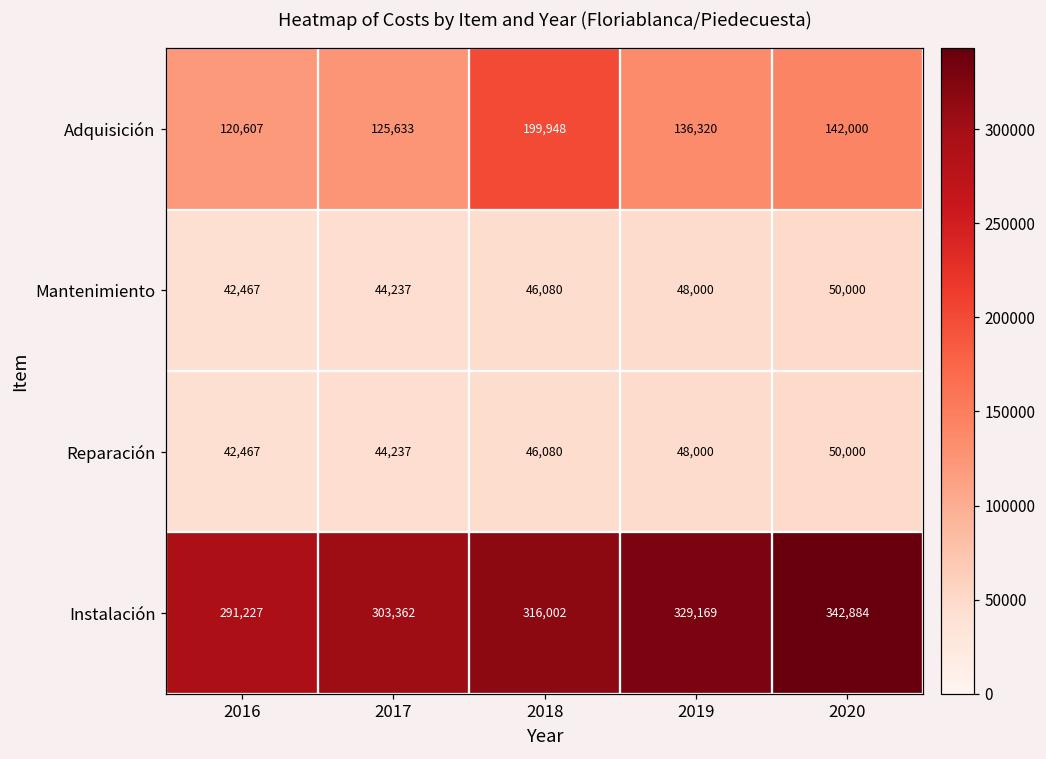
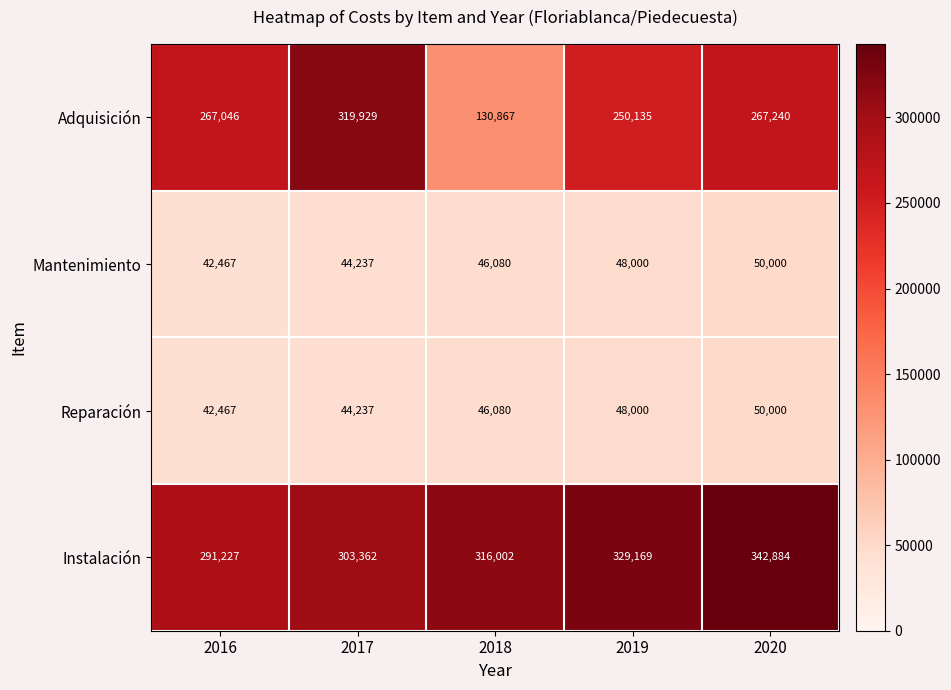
  {
    "Adquisición": {
-     "2016": "120,607",
-     "2017": "125,633",
-     "2018": "199,948",
-     "2019": "136,320",
-     "2020": "142,000"
+     "2016": "267,046",
+     "2017": "319,929",
+     "2018": "130,867",
+     "2019": "250,135",
+     "2020": "267,240"
    },
    "Mantenimiento": {
      "2016": "42,467",
      "2017": "44,237",
      "2018": "46,080",
      "2019": "48,000",
      "2020": "50,000"
    },
    "Reparación": {
      "2016": "42,467",
      "2017": "44,237",
      "2018": "46,080",
      "2019": "48,000",
      "2020": "50,000"
    },
    "Instalación": {
      "2016": "291,227",
      "2017": "303,362",
      "2018": "316,002",
      "2019": "329,169",
      "2020": "342,884"
    }
  }
